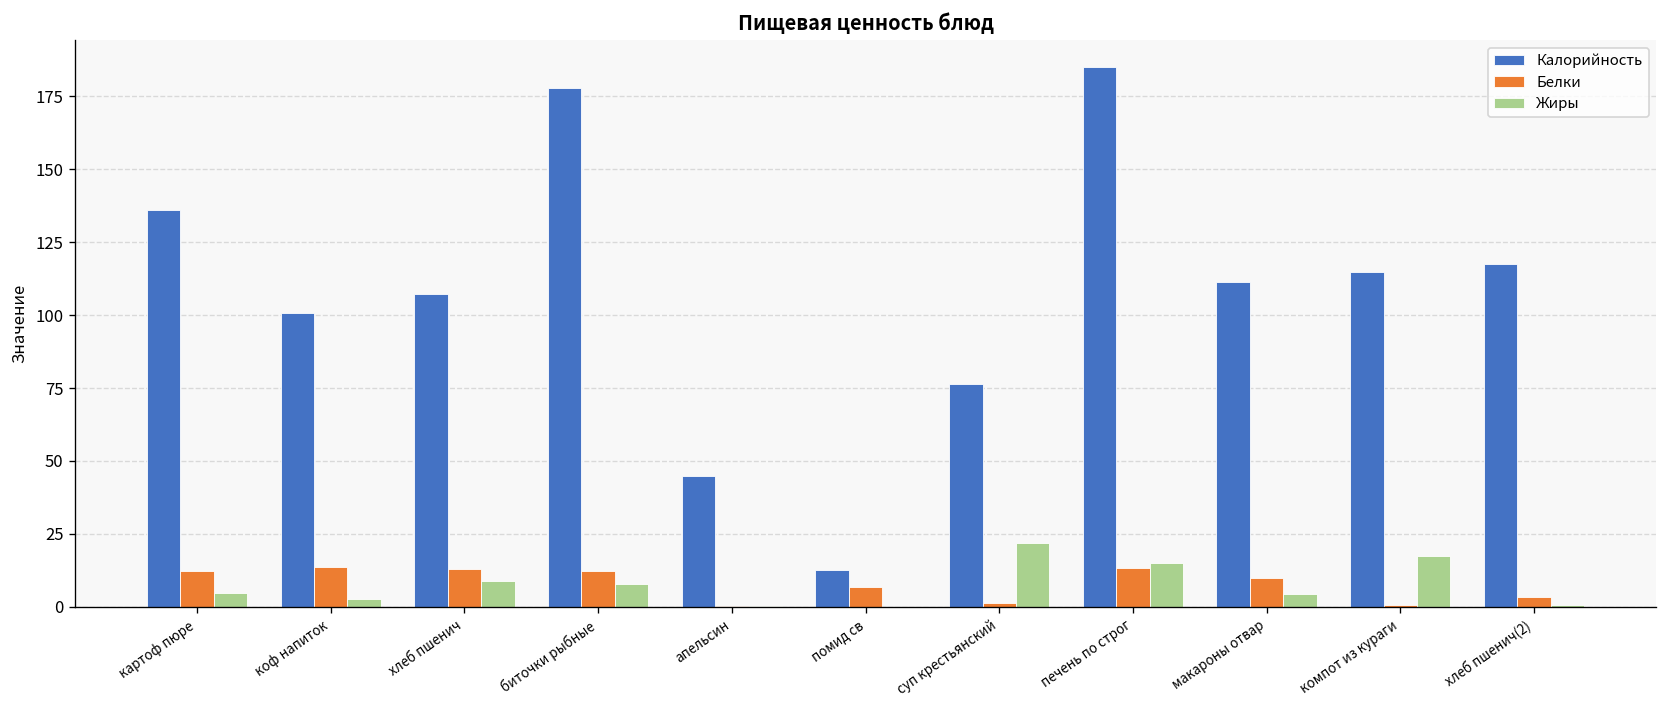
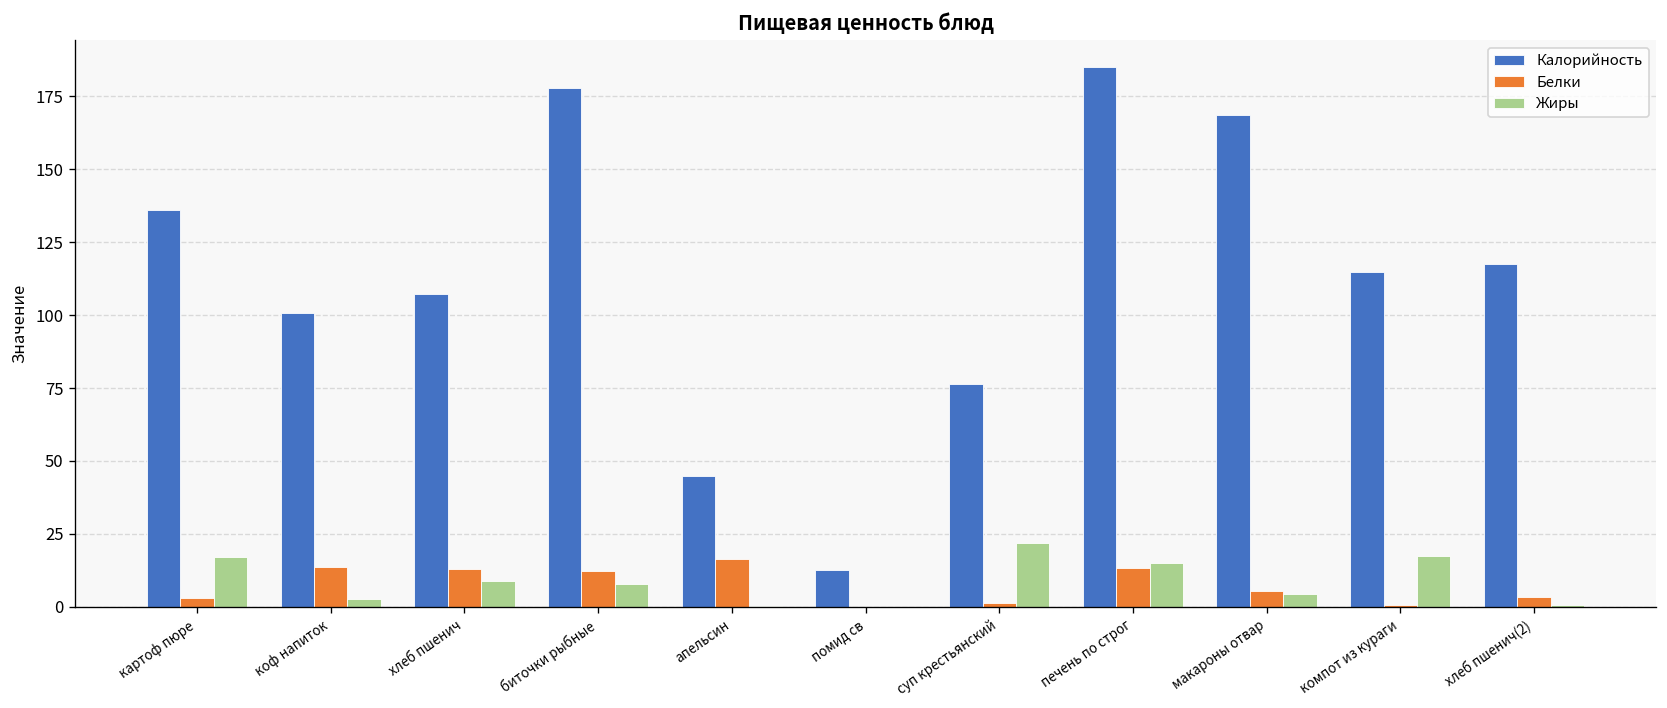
  {
    "Калорийность": {
      "картоф пюре": 136,
      "коф напиток": 101,
      "хлеб пшенич": 107,
      "биточки рыбные": 178,
      "апельсин": 45,
      "помид св": 13,
      "суп крестьянский": 76,
      "печень по строг": 185,
-     "макароны отвар": 111,
+     "макароны отвар": 168,
      "компот из кураги": 115,
      "хлеб пшенич(2)": 118
    },
    "Белки": {
-     "картоф пюре": 12,
+     "картоф пюре": 3,
      "коф напиток": 14,
      "хлеб пшенич": 13,
      "биточки рыбные": 12,
-     "апельсин": 0,
-     "помид св": 7,
+     "апельсин": 17,
+     "помид св": 0,
      "суп крестьянский": 1,
      "печень по строг": 13,
-     "макароны отвар": 10,
+     "макароны отвар": 6,
      "хлеб пшенич(2)": 3
    },
    "Жиры": {
-     "картоф пюре": 5,
+     "картоф пюре": 17,
      "коф напиток": 3,
      "хлеб пшенич": 9,
      "биточки рыбные": 8,
      "суп крестьянский": 22,
      "печень по строг": 15,
      "макароны отвар": 5,
      "компот из кураги": 17
    }
  }
